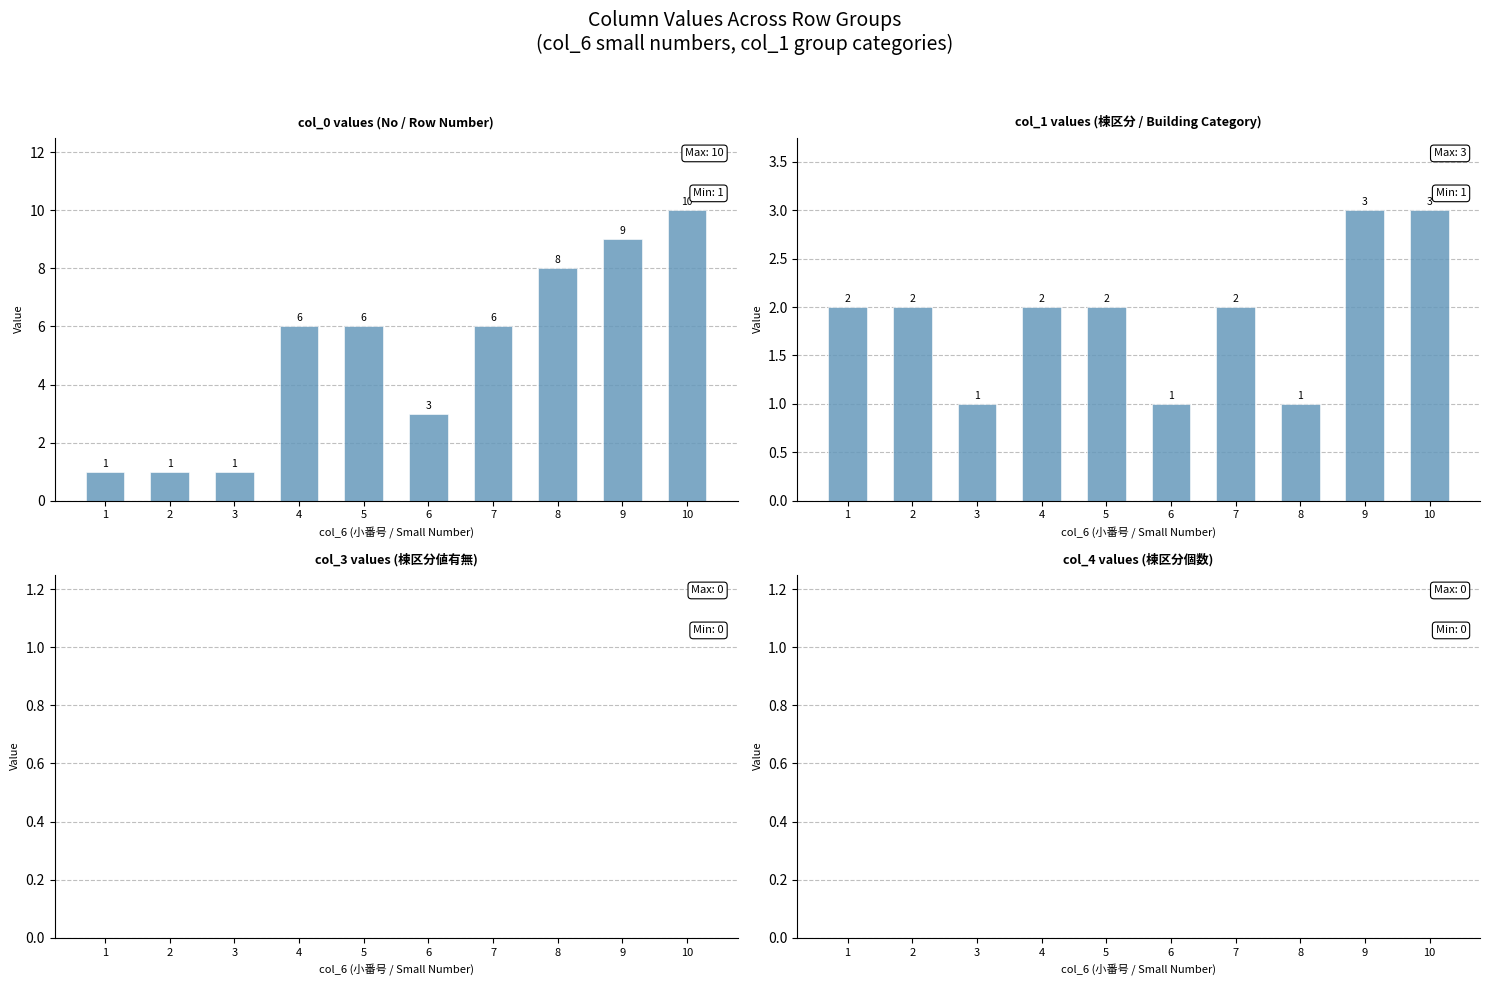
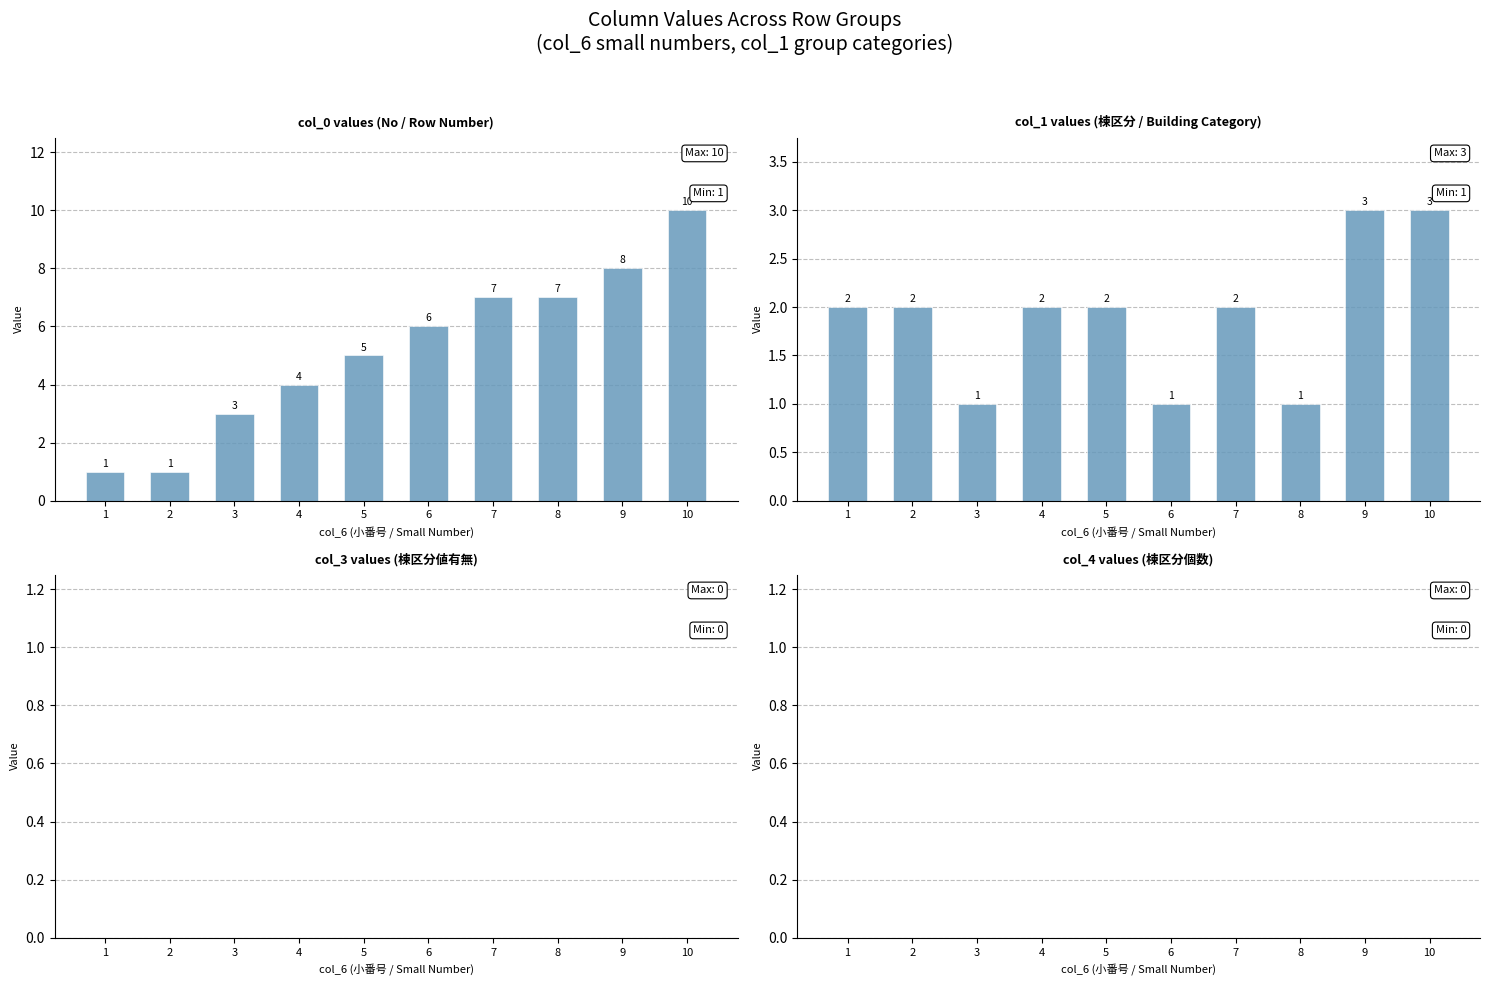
  {
    "col_0 values (No / Row Number)": {
      "1": 1,
      "2": 1,
-     "3": 1,
-     "4": 6,
-     "5": 6,
-     "6": 3,
-     "7": 6,
-     "8": 8,
-     "9": 9
+     "3": 3,
+     "4": 4,
+     "5": 5,
+     "6": 6,
+     "7": 7,
+     "8": 7,
+     "9": 8
    },
    "col_1 values (棟区分 / Building Category)": {
      "1": 2,
      "2": 2,
      "3": 1,
      "4": 2,
      "5": 2,
      "6": 1,
      "7": 2,
      "8": 1,
      "9": 3,
      "10": 3
    },
    "col_3 values (棟区分値有無)": {
      "1": 0.00,
      "2": 0.00,
      "3": 0.00,
      "4": 0.00,
      "5": 0.00,
      "6": 0.00,
      "7": 0.00,
      "8": 0.00,
      "9": 0.00,
      "10": 0.00
    },
    "col_4 values (棟区分個数)": {
      "1": 0.00,
      "2": 0.00,
      "3": 0.00,
      "4": 0.00,
      "5": 0.00,
      "6": 0.00,
      "7": 0.00,
      "8": 0.00,
      "9": 0.00,
      "10": 0.00
    }
  }
